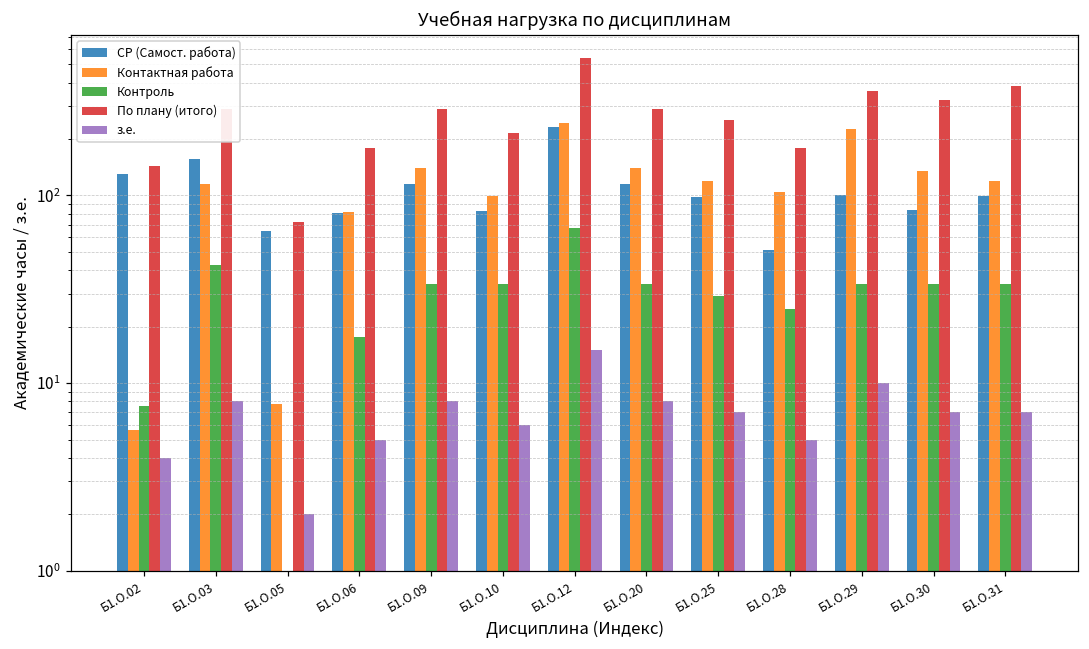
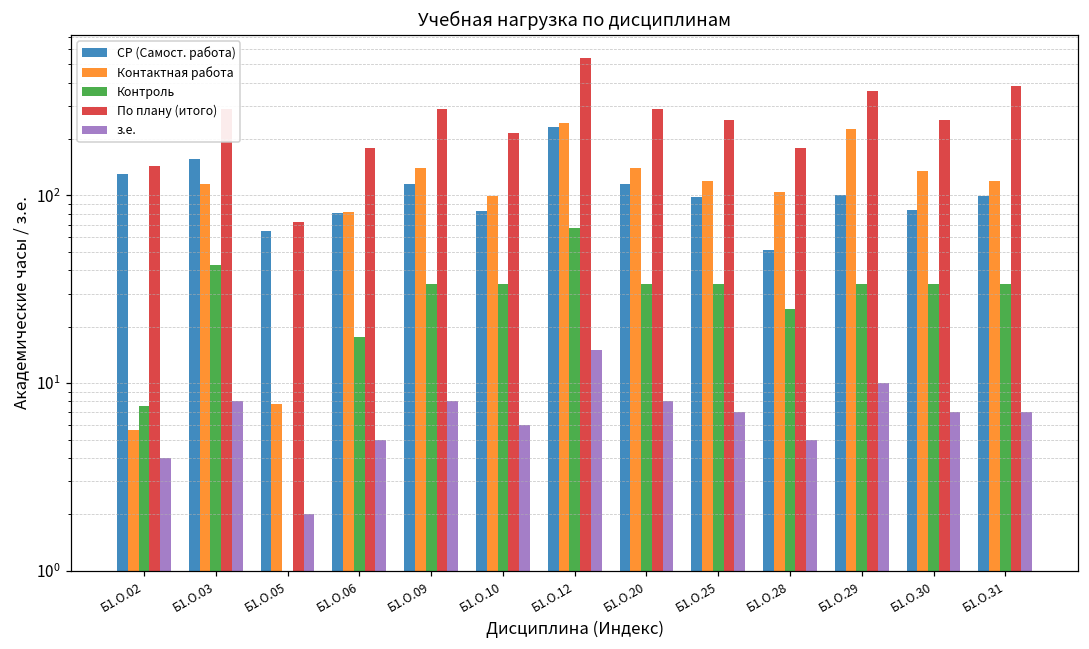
  {
    "СР (Самост. работа)": {
      "Б1.О.02": 130,
      "Б1.О.03": 160,
      "Б1.О.05": 64,
      "Б1.О.06": 80,
      "Б1.О.09": 110,
      "Б1.О.10": 80,
      "Б1.О.12": 230,
      "Б1.О.20": 110,
      "Б1.О.25": 100,
      "Б1.О.28": 51,
      "Б1.О.29": 100,
      "Б1.О.30": 80,
      "Б1.О.31": 100
    },
    "Контактная работа": {
      "Б1.О.02": 5.6,
      "Б1.О.03": 120,
      "Б1.О.05": 8,
      "Б1.О.06": 80,
      "Б1.О.09": 140,
      "Б1.О.10": 100,
      "Б1.О.12": 240,
      "Б1.О.20": 140,
      "Б1.О.25": 120,
      "Б1.О.28": 100,
      "Б1.О.29": 230,
      "Б1.О.30": 140,
      "Б1.О.31": 120
    },
    "Контроль": {
      "Б1.О.02": 8,
      "Б1.О.03": 42,
      "Б1.О.06": 18,
      "Б1.О.09": 34,
      "Б1.О.10": 34,
      "Б1.О.12": 67,
      "Б1.О.20": 34,
-     "Б1.О.25": 29,
+     "Б1.О.25": 34,
      "Б1.О.28": 25,
      "Б1.О.29": 34,
      "Б1.О.30": 34,
      "Б1.О.31": 34
    },
    "По плану (итого)": {
      "Б1.О.02": 140,
      "Б1.О.05": 72,
      "Б1.О.06": 180,
      "Б1.О.09": 290,
      "Б1.О.10": 220,
      "Б1.О.12": 540,
      "Б1.О.20": 290,
      "Б1.О.25": 250,
      "Б1.О.28": 180,
      "Б1.О.29": 360,
-     "Б1.О.30": 320,
+     "Б1.О.30": 250,
      "Б1.О.31": 380
    },
    "з.е.": {
      "Б1.О.02": 4,
      "Б1.О.03": 8,
      "Б1.О.05": 2,
      "Б1.О.06": 5,
      "Б1.О.09": 8,
      "Б1.О.10": 6,
      "Б1.О.12": 15,
      "Б1.О.20": 8,
      "Б1.О.25": 7,
      "Б1.О.28": 5,
      "Б1.О.29": 10,
      "Б1.О.30": 7,
      "Б1.О.31": 7
    }
  }
